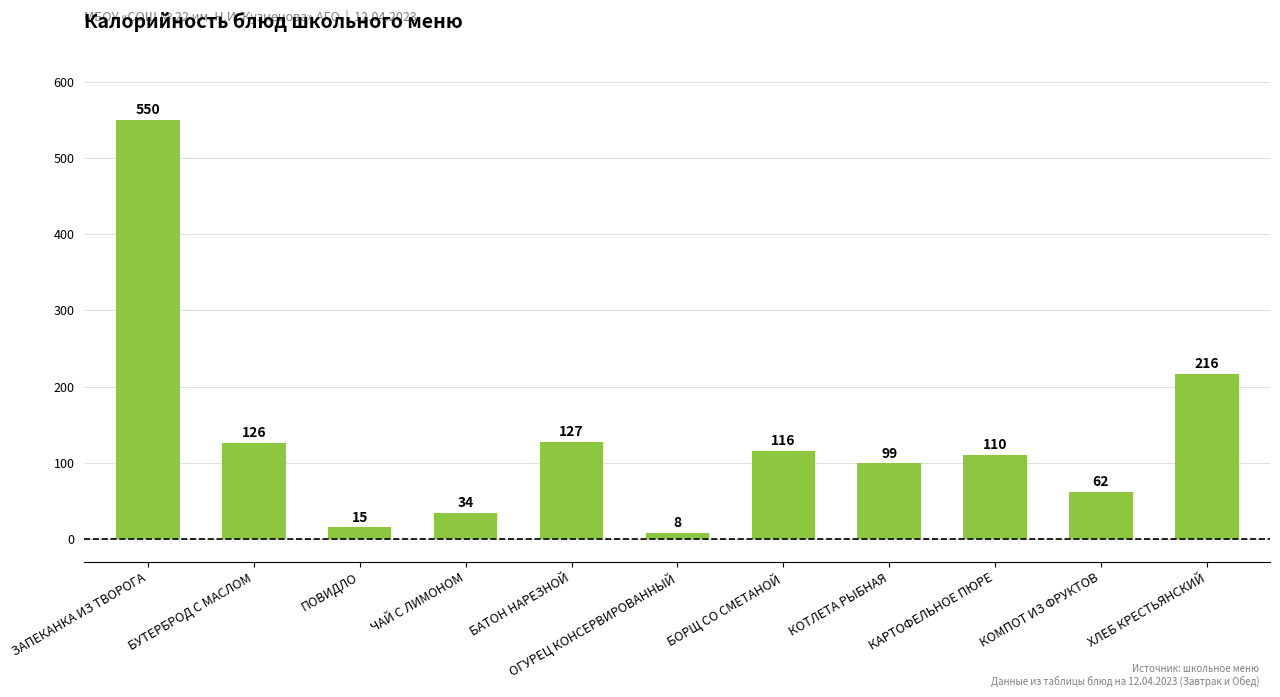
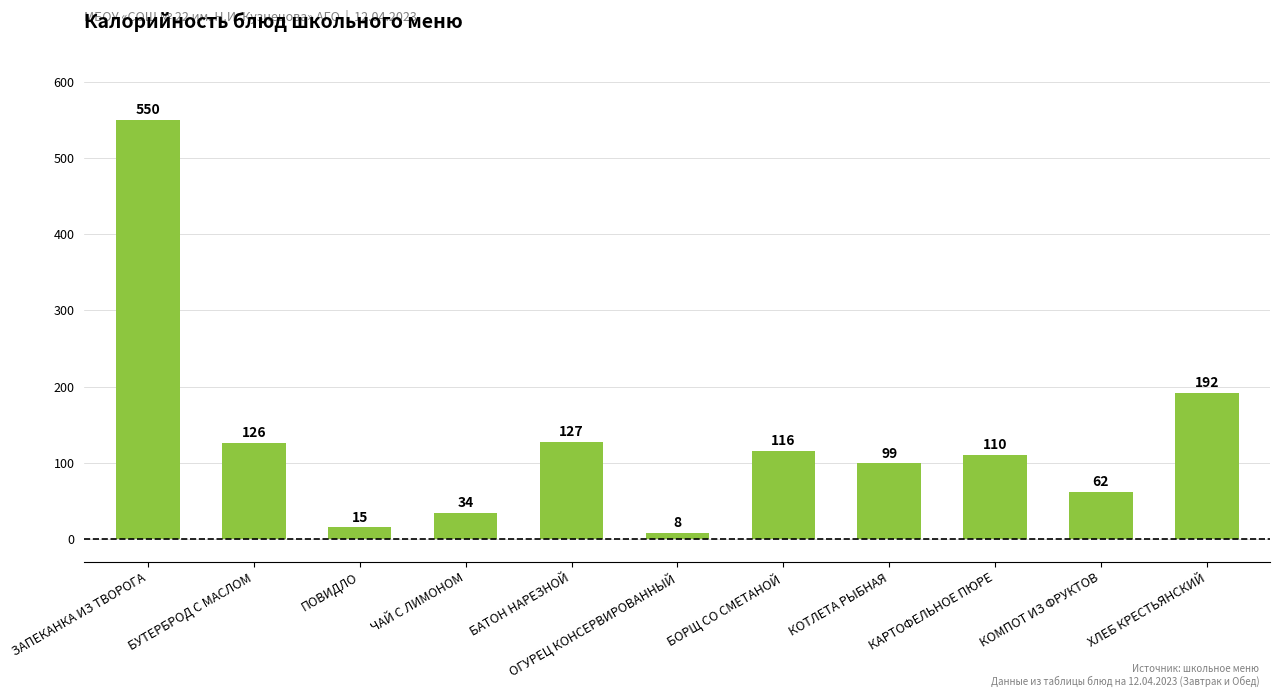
  {
    "ЗАПЕКАНКА ИЗ ТВОРОГА": 550,
    "БУТЕРБРОД С МАСЛОМ": 126,
    "ПОВИДЛО": 15,
    "ЧАЙ С ЛИМОНОМ": 34,
    "БАТОН НАРЕЗНОЙ": 127,
    "ОГУРЕЦ КОНСЕРВИРОВАННЫЙ": 8,
    "БОРЩ СО СМЕТАНОЙ": 116,
    "КОТЛЕТА РЫБНАЯ": 99,
    "КАРТОФЕЛЬНОЕ ПЮРЕ": 110,
    "КОМПОТ ИЗ ФРУКТОВ": 62,
-   "ХЛЕБ КРЕСТЬЯНСКИЙ": 216
+   "ХЛЕБ КРЕСТЬЯНСКИЙ": 192
  }
